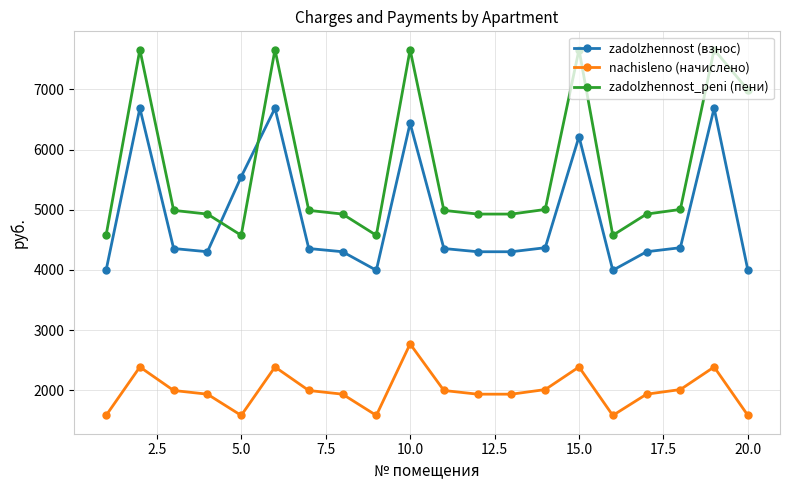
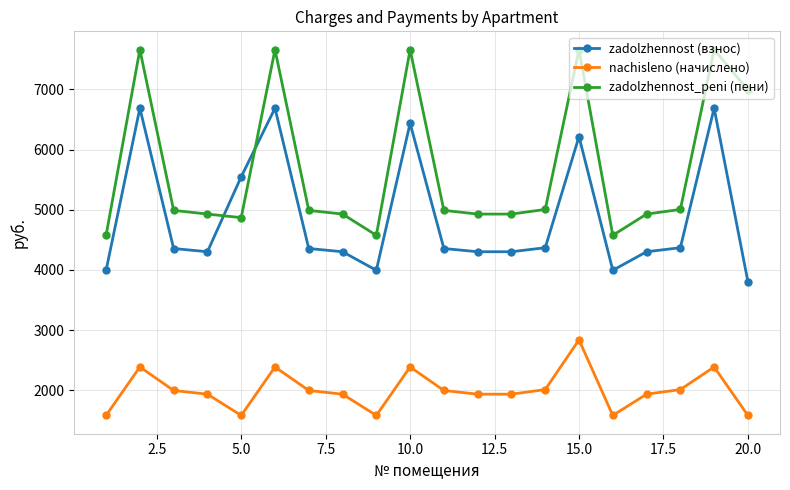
  {
    "zadolzhennost (взнос)": {
      "5.0": 5500,
      "10.0": 6400,
      "15.0": 6200,
-     "20.0": 4000
+     "20.0": 3800
    },
    "nachisleno (начислено)": {
      "5.0": 1600,
-     "10.0": 2800,
-     "15.0": 2400,
+     "10.0": 2400,
+     "15.0": 2800,
      "20.0": 1600
    },
    "zadolzhennost_peni (пени)": {
-     "5.0": 4600,
+     "5.0": 4900,
      "10.0": 7700
    }
  }
